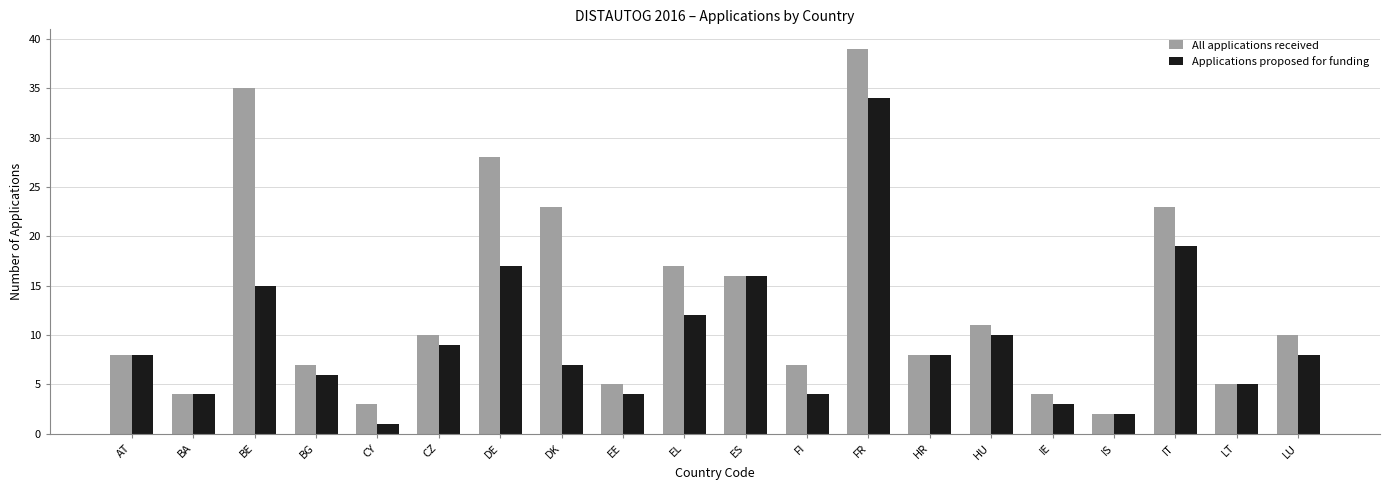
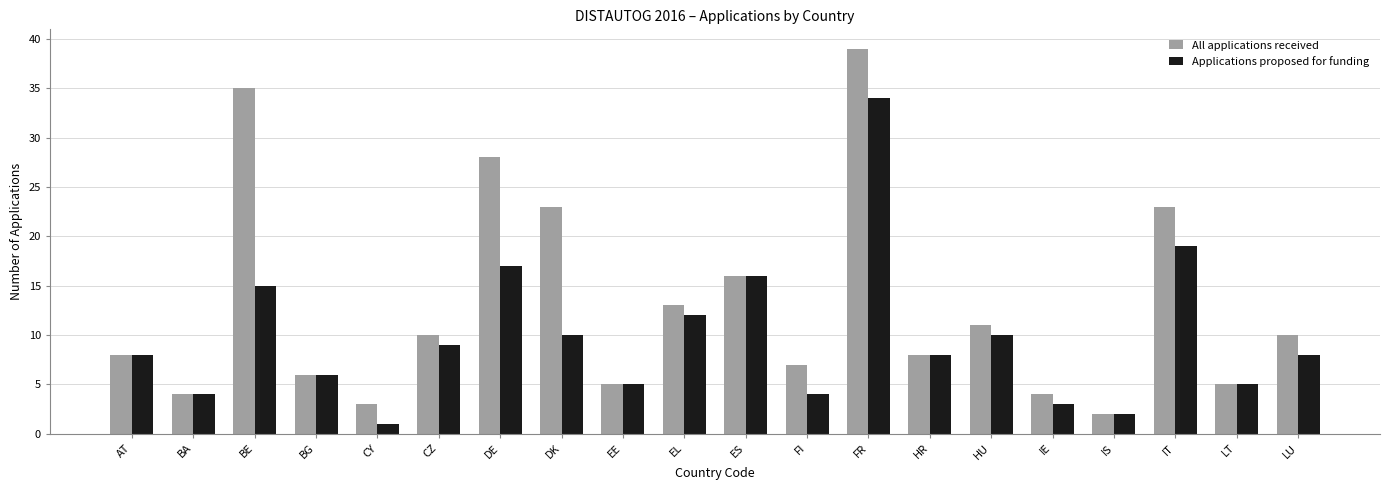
  {
    "All applications received": {
      "AT": 8,
      "BA": 4,
      "BE": 35,
-     "BG": 7,
+     "BG": 6,
      "CY": 3,
      "CZ": 10,
      "DE": 28,
      "DK": 23,
      "EE": 5,
-     "EL": 17,
+     "EL": 13,
      "ES": 16,
      "FI": 7,
      "FR": 39,
      "HR": 8,
      "HU": 11,
      "IE": 4,
      "IS": 2,
      "IT": 23,
      "LT": 5,
      "LU": 10
    },
    "Applications proposed for funding": {
      "AT": 8,
      "BA": 4,
      "BE": 15,
      "BG": 6,
      "CY": 1,
      "CZ": 9,
      "DE": 17,
-     "DK": 7,
-     "EE": 4,
+     "DK": 10,
+     "EE": 5,
      "EL": 12,
      "ES": 16,
      "FI": 4,
      "FR": 34,
      "HR": 8,
      "HU": 10,
      "IE": 3,
      "IS": 2,
      "IT": 19,
      "LT": 5,
      "LU": 8
    }
  }
